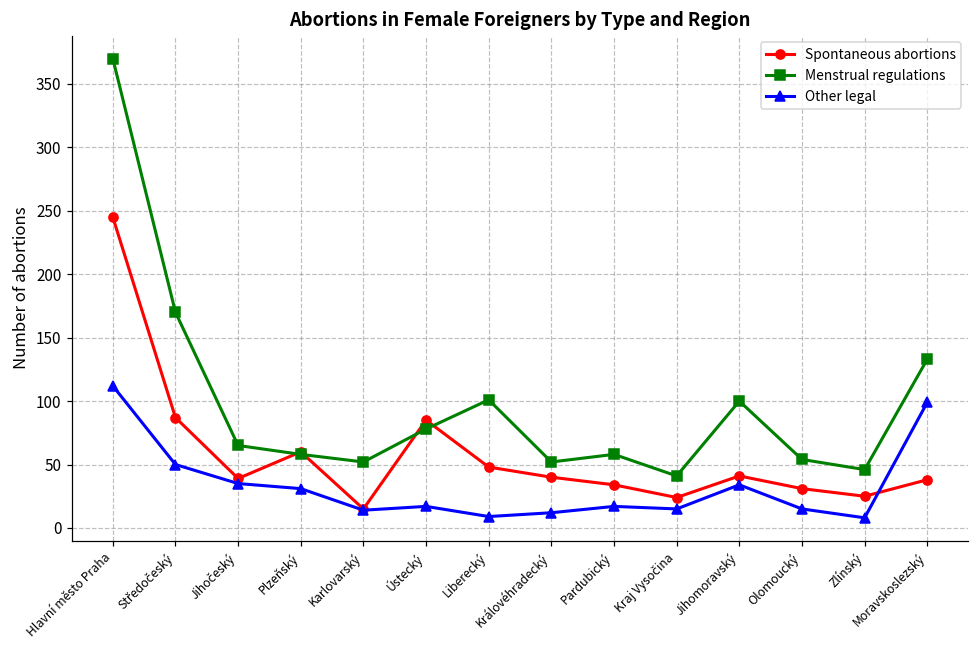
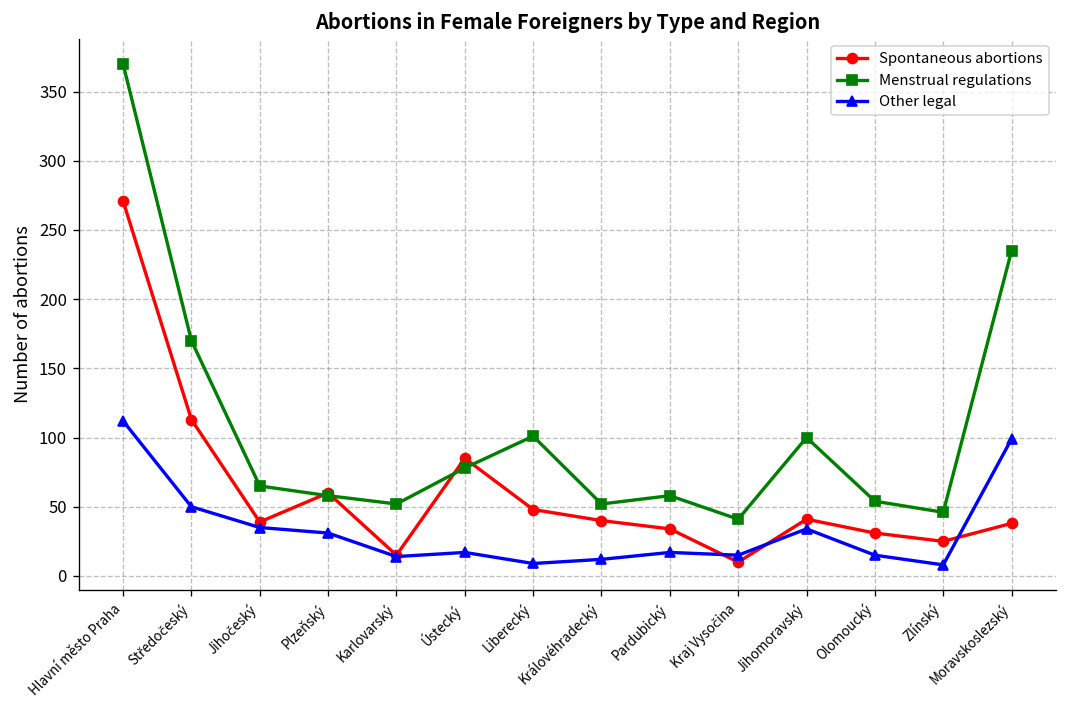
  {
    "Spontaneous abortions": {
-     "Hlavní město Praha": 245,
-     "Středočeský": 87,
+     "Hlavní město Praha": 271,
+     "Středočeský": 113,
      "Jihočeský": 39,
      "Ústecký": 85,
      "Liberecký": 48,
      "Královéhradecký": 40,
      "Pardubický": 34,
-     "Kraj Vysočina": 24,
+     "Kraj Vysočina": 10,
      "Jihomoravský": 41,
      "Olomoucký": 31,
      "Zlínský": 25,
      "Moravskoslezský": 38
    },
    "Menstrual regulations": {
      "Hlavní město Praha": 370,
      "Středočeský": 170,
      "Jihočeský": 65,
      "Karlovarský": 52,
      "Ústecký": 78,
      "Liberecký": 101,
      "Královéhradecký": 52,
      "Pardubický": 58,
      "Kraj Vysočina": 41,
      "Jihomoravský": 100,
      "Olomoucký": 54,
      "Zlínský": 46,
-     "Moravskoslezský": 133
+     "Moravskoslezský": 235
    },
    "Other legal": {
      "Hlavní město Praha": 112,
      "Středočeský": 50,
      "Jihočeský": 35,
      "Plzeňský": 31,
      "Ústecký": 17,
      "Liberecký": 9,
      "Královéhradecký": 12,
      "Pardubický": 17,
      "Kraj Vysočina": 15,
      "Jihomoravský": 34,
      "Olomoucký": 15,
      "Zlínský": 8,
      "Moravskoslezský": 99
    }
  }
